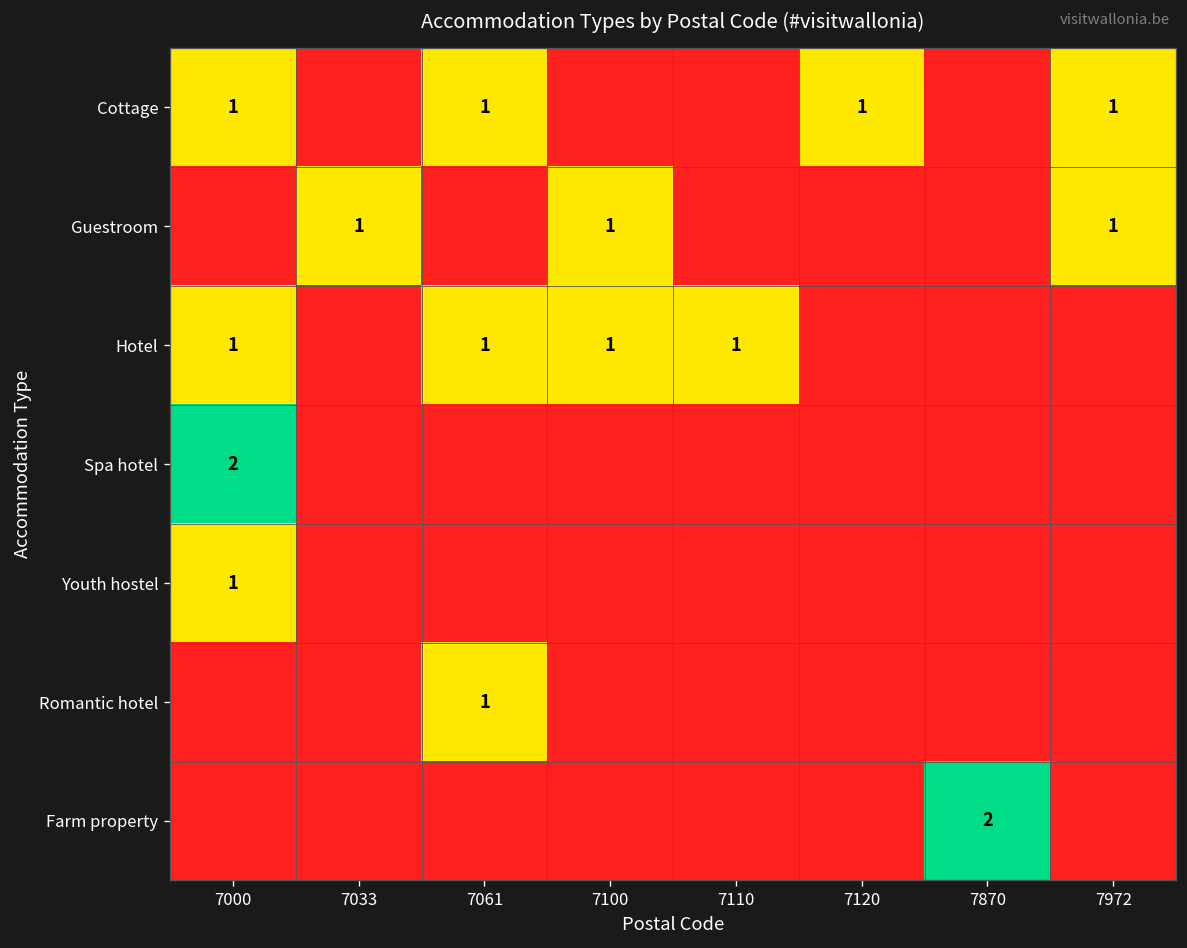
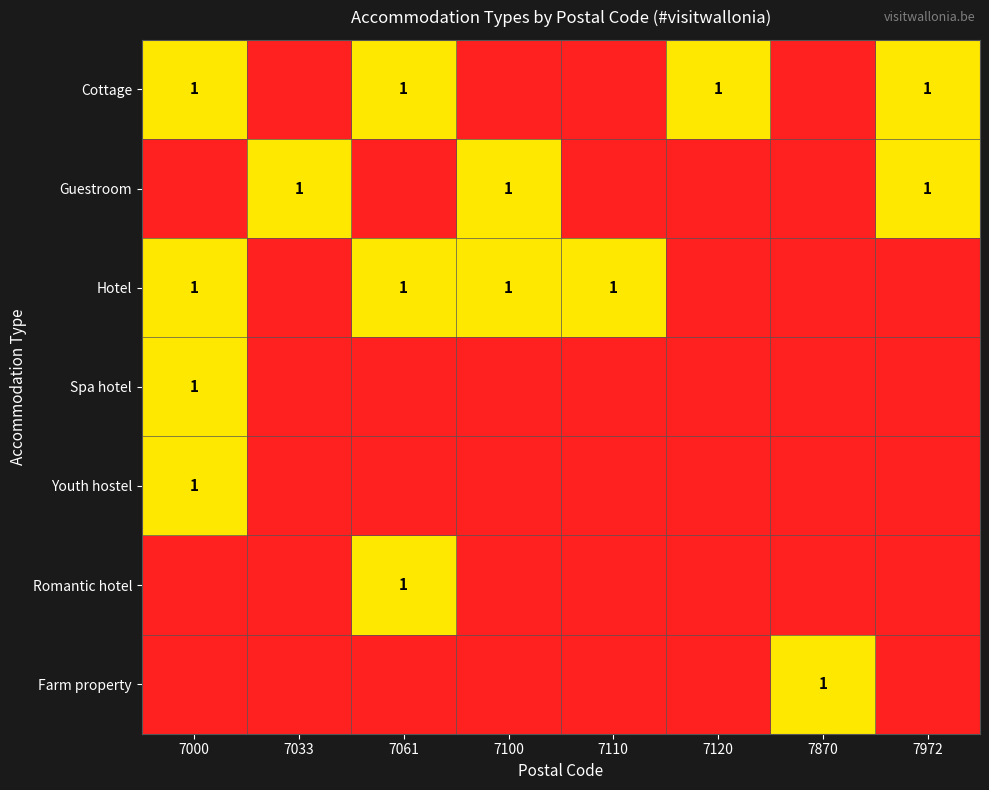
  {
    "Cottage": {
      "7000": 1,
      "7061": 1,
      "7120": 1,
      "7972": 1
    },
    "Guestroom": {
      "7033": 1,
      "7100": 1,
      "7972": 1
    },
    "Hotel": {
      "7000": 1,
      "7061": 1,
      "7100": 1,
      "7110": 1
    },
    "Spa hotel": {
-     "7000": 2
+     "7000": 1
    },
    "Youth hostel": {
      "7000": 1
    },
    "Romantic hotel": {
      "7061": 1
    },
    "Farm property": {
-     "7870": 2
+     "7870": 1
    }
  }
